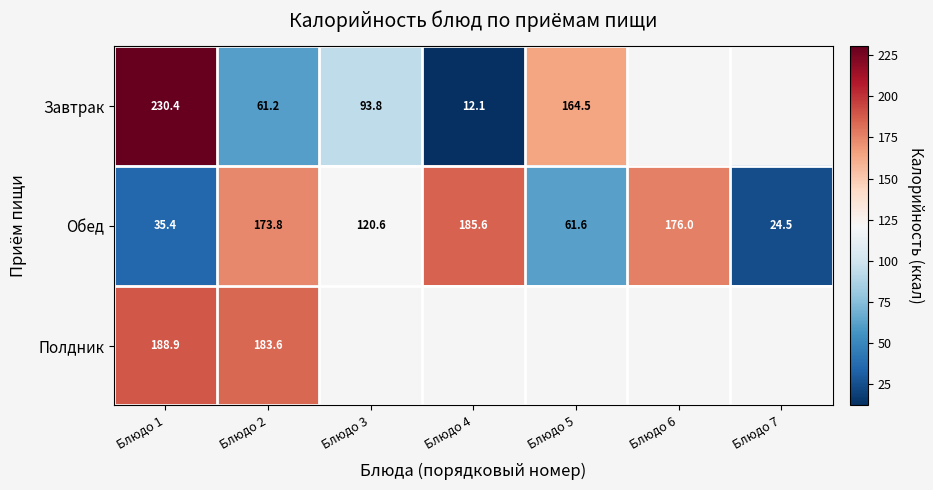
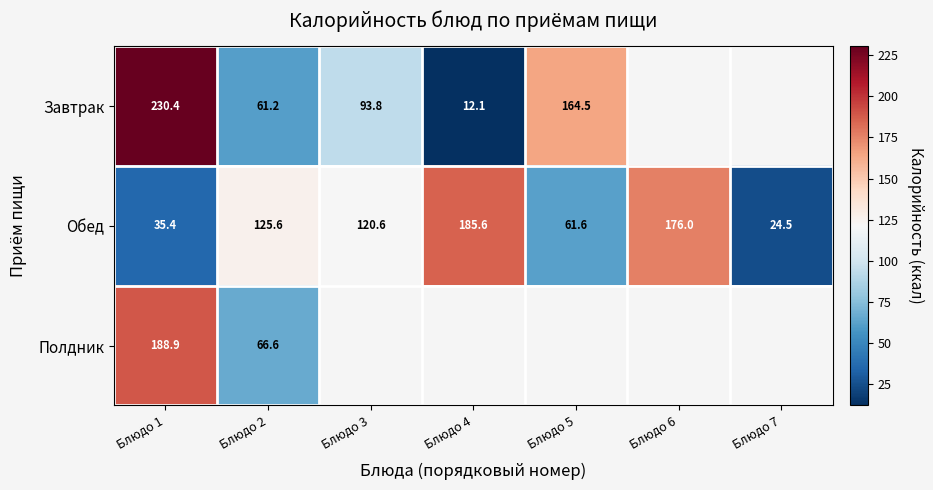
  {
    "Завтрак": {
      "Блюдо 1": 230.4,
      "Блюдо 2": 61.2,
      "Блюдо 3": 93.8,
      "Блюдо 4": 12.1,
      "Блюдо 5": 164.5
    },
    "Обед": {
      "Блюдо 1": 35.4,
-     "Блюдо 2": 173.8,
+     "Блюдо 2": 125.6,
      "Блюдо 3": 120.6,
      "Блюдо 4": 185.6,
      "Блюдо 5": 61.6,
      "Блюдо 6": 176.0,
      "Блюдо 7": 24.5
    },
    "Полдник": {
      "Блюдо 1": 188.9,
-     "Блюдо 2": 183.6
+     "Блюдо 2": 66.6
    }
  }
